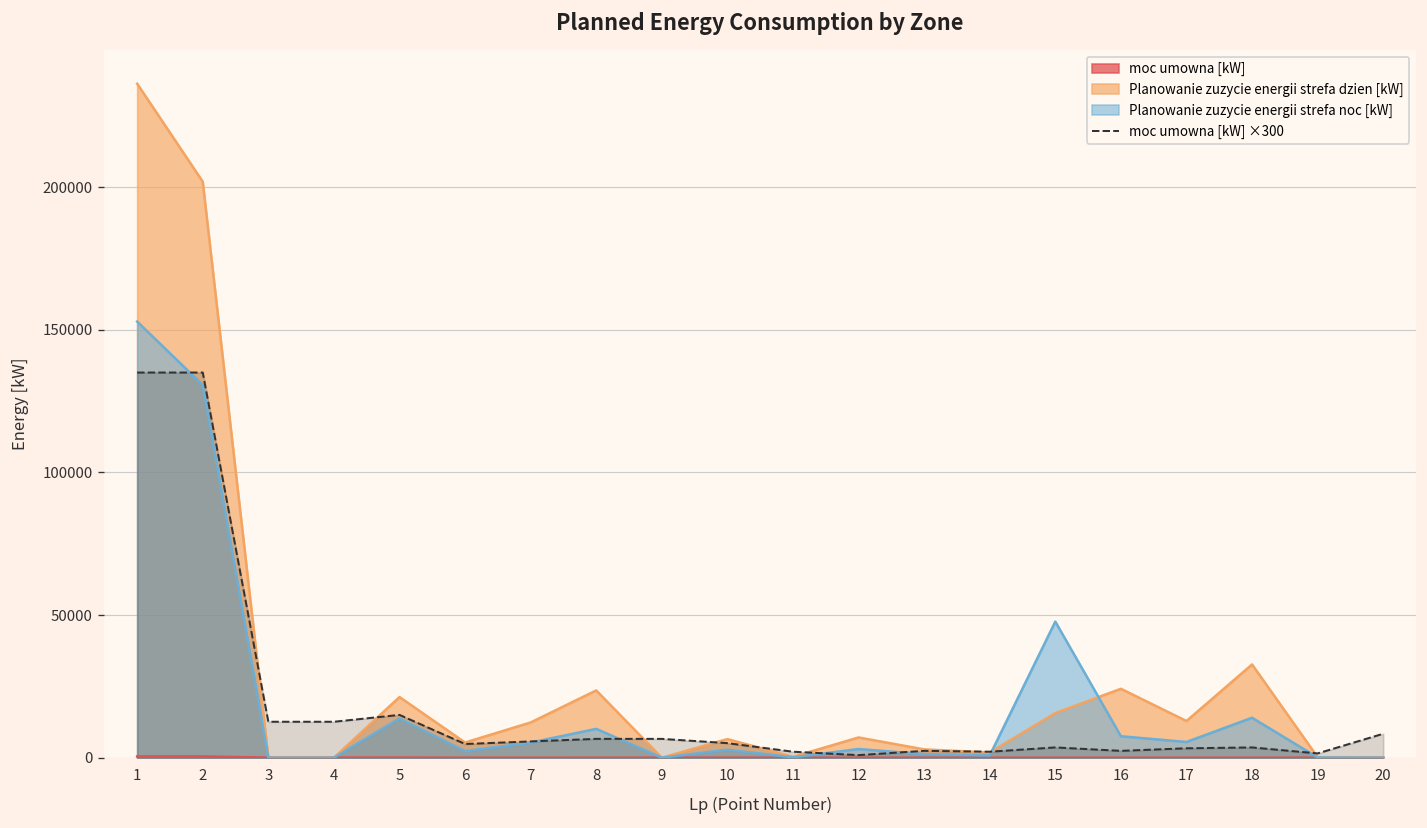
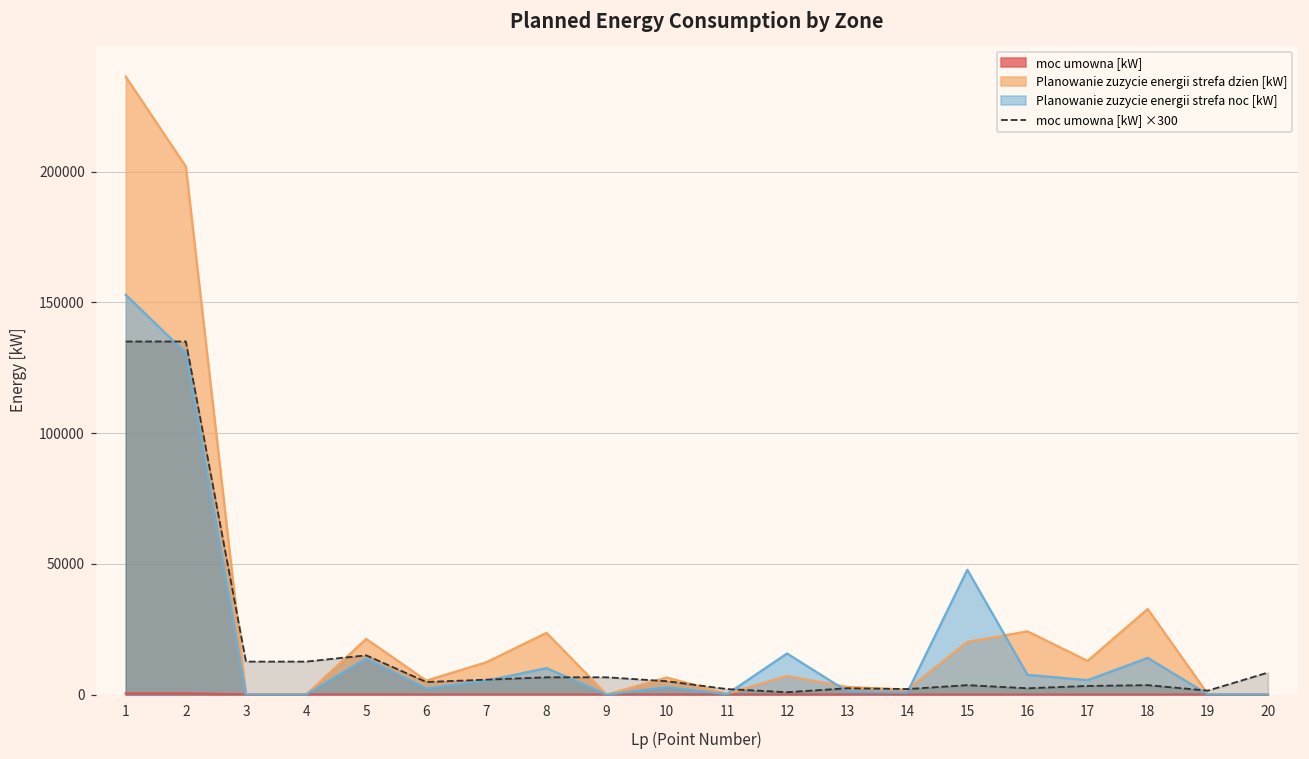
  {
    "moc umowna [kW]": {
      "1": 0,
      "2": 0,
      "5": 0,
      "6": 0,
      "7": 0,
      "8": 0,
      "10": 0,
      "13": 0,
      "15": 0,
      "16": 0,
      "17": 0,
      "18": 0
    },
    "Planowanie zuzycie energii strefa dzien [kW]": {
      "1": 236000,
      "2": 202000,
      "5": 21000,
      "7": 12000,
      "8": 24000,
      "10": 7000,
      "12": 7000,
-     "15": 16000,
+     "15": 20000,
      "16": 24000,
      "17": 13000,
      "18": 33000
    },
    "Planowanie zuzycie energii strefa noc [kW]": {
      "1": 153000,
      "2": 131000,
      "5": 14000,
      "6": 2000,
      "8": 10000,
      "10": 3000,
-     "12": 3000,
+     "12": 16000,
      "13": 1000,
      "15": 48000,
      "16": 8000,
      "17": 6000,
      "18": 14000
    },
    "moc umowna [kW] ×300": {
      "1": 135000,
      "2": 135000,
      "3": 13000,
      "4": 13000,
      "5": 15000,
      "8": 7000,
      "9": 7000,
      "10": 5000,
      "11": 2000,
      "15": 4000,
      "16": 2000,
      "17": 3000,
      "18": 4000,
      "19": 2000,
      "20": 8000
    }
  }
